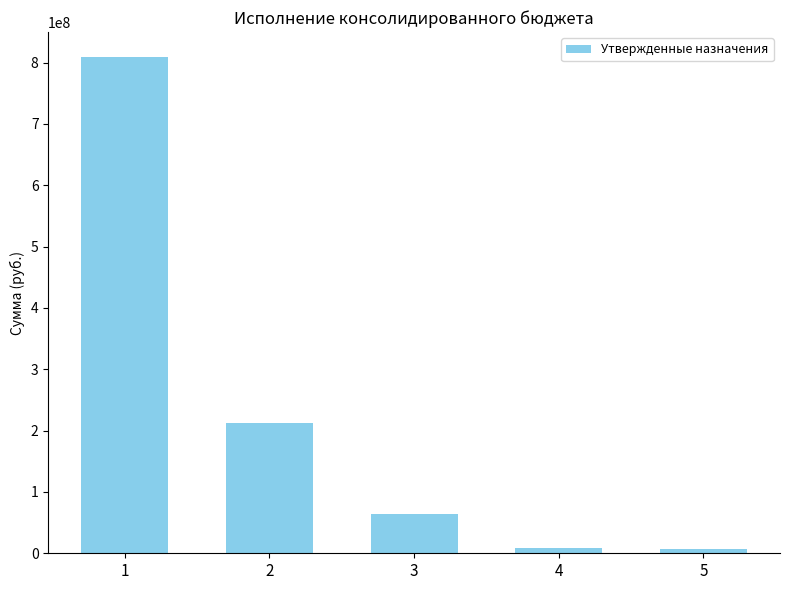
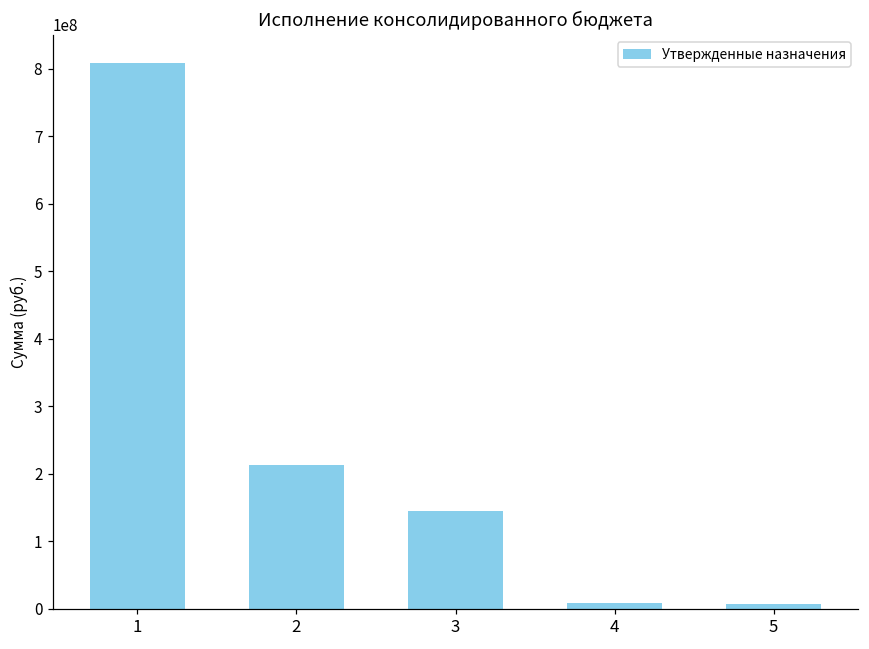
  {
    "1": 810000000,
    "2": 210000000,
-   "3": 60000000,
+   "3": 140000000,
    "4": 10000000,
    "5": 10000000
  }
